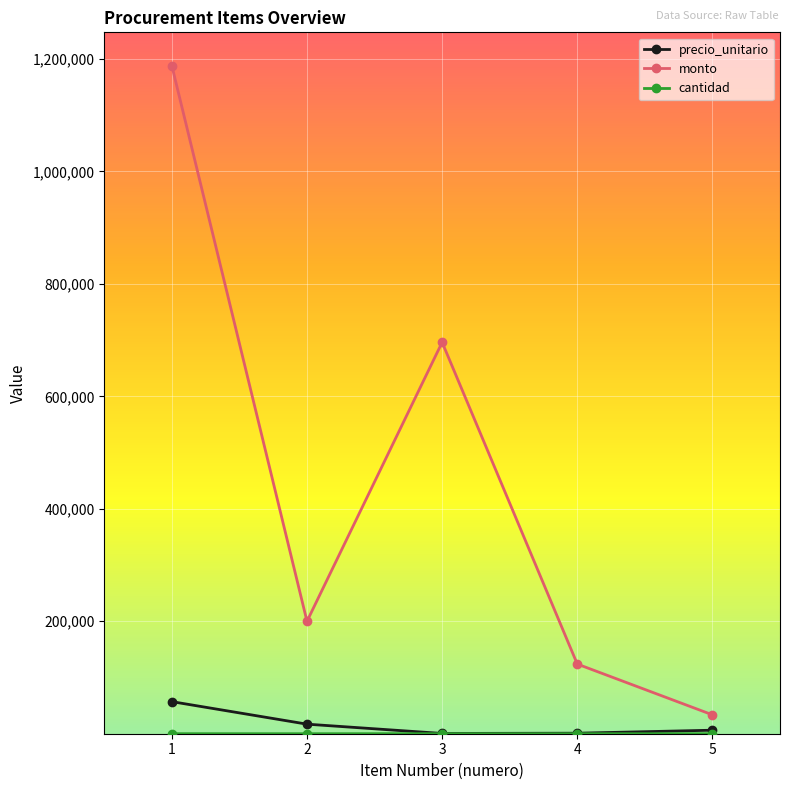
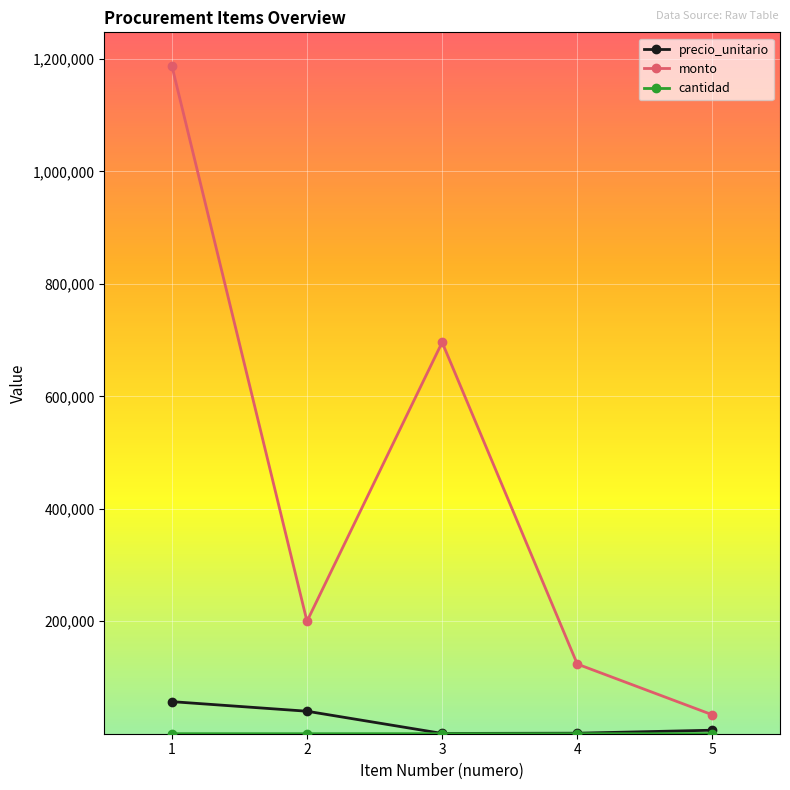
  {
    "precio_unitario": {
      "1": "60,000",
-     "2": "20,000",
+     "2": "40,000",
      "5": "10,000"
    },
    "monto": {
      "1": "1,190,000",
      "2": "200,000",
      "3": "700,000",
      "4": "120,000",
      "5": "30,000"
    },
    "cantidad": {
      "1": "0",
      "2": "0",
      "5": "0"
    }
  }
